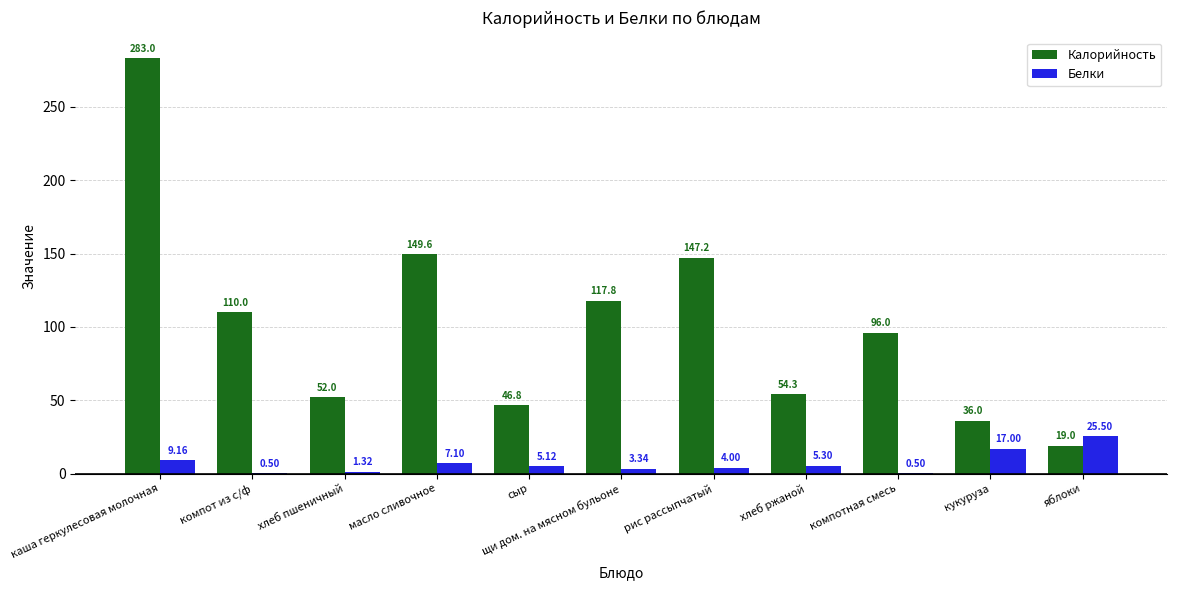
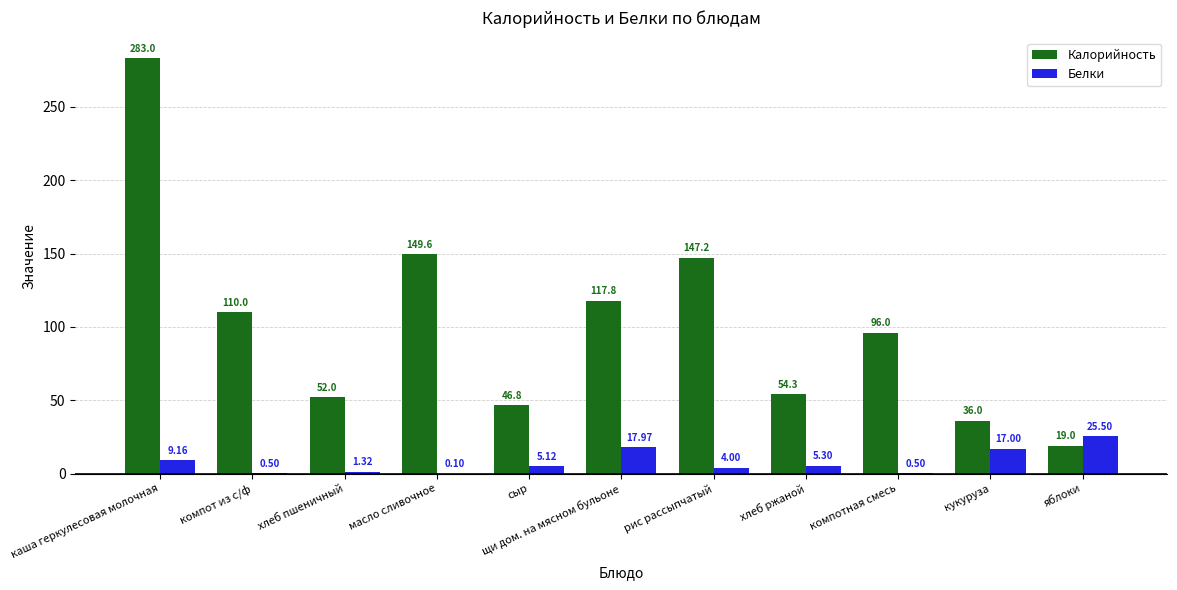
  {
    "Калорийность": {
      "каша геркулесовая молочная": 283.0,
      "компот из с/ф": 110.0,
      "хлеб пшеничный": 52.0,
      "масло сливочное": 149.6,
      "сыр": 46.8,
      "щи дом. на мясном бульоне": 117.8,
      "рис рассыпчатый": 147.2,
      "хлеб ржаной": 54.3,
      "компотная смесь": 96.0,
      "кукуруза": 36.0,
      "яблоки": 19.0
    },
    "Белки": {
      "каша геркулесовая молочная": 9.16,
      "компот из с/ф": 0.50,
      "хлеб пшеничный": 1.32,
-     "масло сливочное": 7.10,
+     "масло сливочное": 0.10,
      "сыр": 5.12,
-     "щи дом. на мясном бульоне": 3.34,
+     "щи дом. на мясном бульоне": 17.97,
      "рис рассыпчатый": 4.00,
      "хлеб ржаной": 5.30,
      "компотная смесь": 0.50,
      "кукуруза": 17.00,
      "яблоки": 25.50
    }
  }
